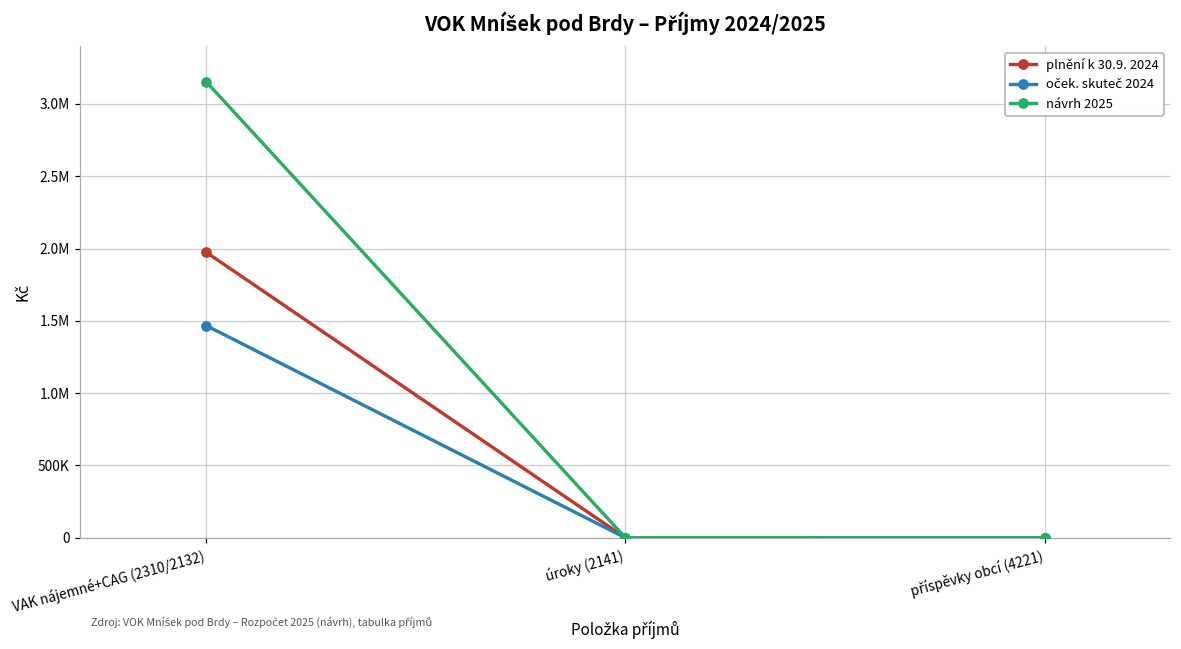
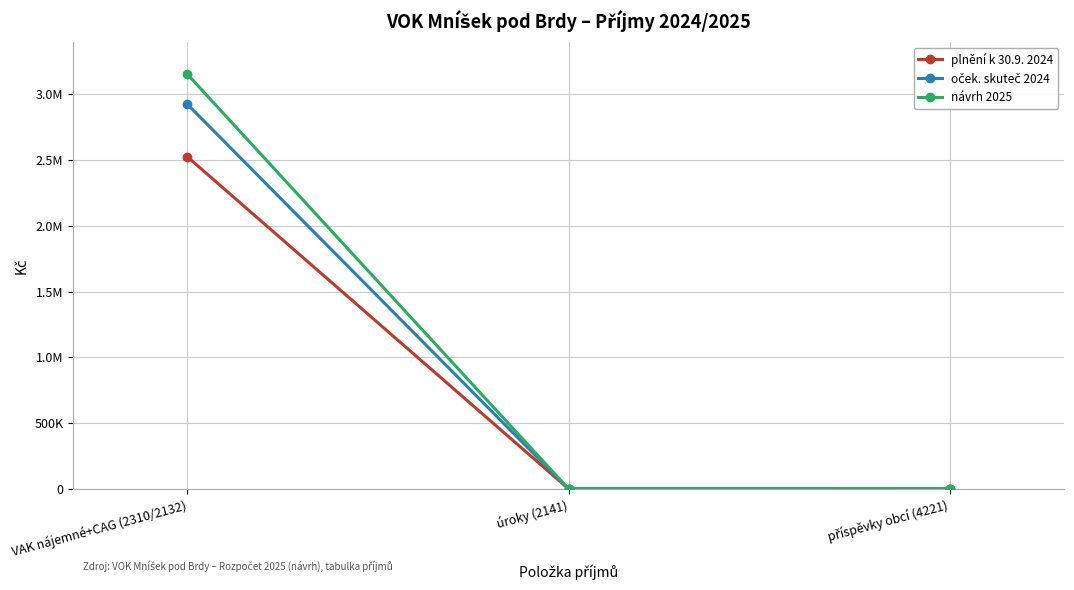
  {
    "plnění k 30.9. 2024": {
-     "VAK nájemné+CAG (2310/2132)": 1970000
+     "VAK nájemné+CAG (2310/2132)": 2530000
    },
    "oček. skuteč 2024": {
-     "VAK nájemné+CAG (2310/2132)": 1470000
+     "VAK nájemné+CAG (2310/2132)": 2920000
    },
    "návrh 2025": {
      "VAK nájemné+CAG (2310/2132)": 3150000
    }
  }
